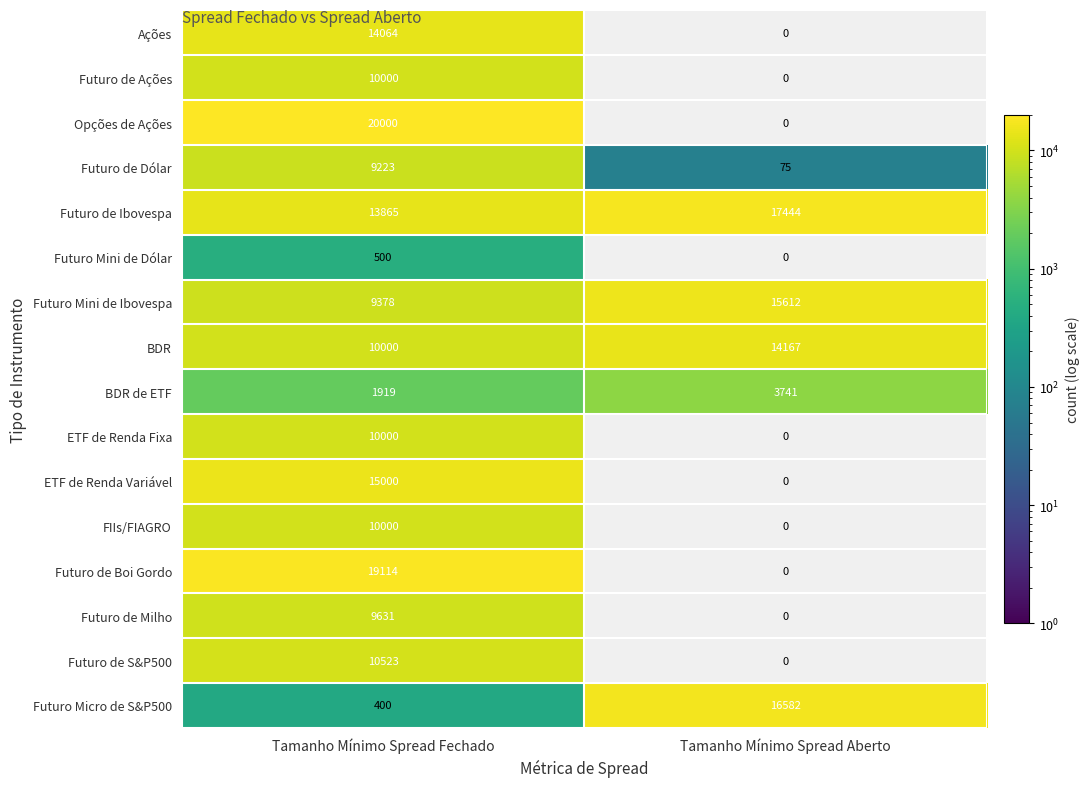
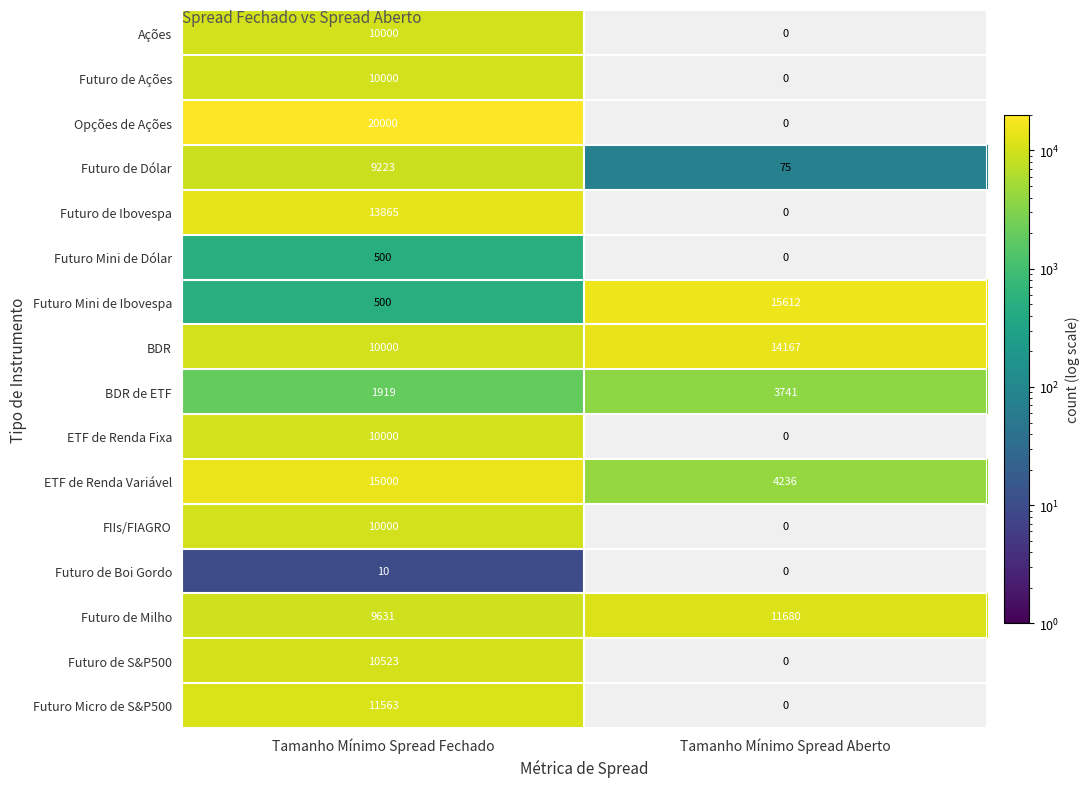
  {
    "Ações": {
-     "Tamanho Mínimo Spread Fechado": 14064,
+     "Tamanho Mínimo Spread Fechado": 10000,
      "Tamanho Mínimo Spread Aberto": 0
    },
    "Futuro de Ações": {
      "Tamanho Mínimo Spread Fechado": 10000,
      "Tamanho Mínimo Spread Aberto": 0
    },
    "Opções de Ações": {
      "Tamanho Mínimo Spread Fechado": 20000,
      "Tamanho Mínimo Spread Aberto": 0
    },
    "Futuro de Dólar": {
      "Tamanho Mínimo Spread Fechado": 9223,
      "Tamanho Mínimo Spread Aberto": 75
    },
    "Futuro de Ibovespa": {
      "Tamanho Mínimo Spread Fechado": 13865,
-     "Tamanho Mínimo Spread Aberto": 17444
+     "Tamanho Mínimo Spread Aberto": 0
    },
    "Futuro Mini de Dólar": {
      "Tamanho Mínimo Spread Fechado": 500,
      "Tamanho Mínimo Spread Aberto": 0
    },
    "Futuro Mini de Ibovespa": {
-     "Tamanho Mínimo Spread Fechado": 9378,
+     "Tamanho Mínimo Spread Fechado": 500,
      "Tamanho Mínimo Spread Aberto": 15612
    },
    "BDR": {
      "Tamanho Mínimo Spread Fechado": 10000,
      "Tamanho Mínimo Spread Aberto": 14167
    },
    "BDR de ETF": {
      "Tamanho Mínimo Spread Fechado": 1919,
      "Tamanho Mínimo Spread Aberto": 3741
    },
    "ETF de Renda Fixa": {
      "Tamanho Mínimo Spread Fechado": 10000,
      "Tamanho Mínimo Spread Aberto": 0
    },
    "ETF de Renda Variável": {
      "Tamanho Mínimo Spread Fechado": 15000,
-     "Tamanho Mínimo Spread Aberto": 0
+     "Tamanho Mínimo Spread Aberto": 4236
    },
    "FIIs/FIAGRO": {
      "Tamanho Mínimo Spread Fechado": 10000,
      "Tamanho Mínimo Spread Aberto": 0
    },
    "Futuro de Boi Gordo": {
-     "Tamanho Mínimo Spread Fechado": 19114,
+     "Tamanho Mínimo Spread Fechado": 10,
      "Tamanho Mínimo Spread Aberto": 0
    },
    "Futuro de Milho": {
      "Tamanho Mínimo Spread Fechado": 9631,
-     "Tamanho Mínimo Spread Aberto": 0
+     "Tamanho Mínimo Spread Aberto": 11680
    },
    "Futuro de S&P500": {
      "Tamanho Mínimo Spread Fechado": 10523,
      "Tamanho Mínimo Spread Aberto": 0
    },
    "Futuro Micro de S&P500": {
-     "Tamanho Mínimo Spread Fechado": 400,
-     "Tamanho Mínimo Spread Aberto": 16582
+     "Tamanho Mínimo Spread Fechado": 11563,
+     "Tamanho Mínimo Spread Aberto": 0
    }
  }
